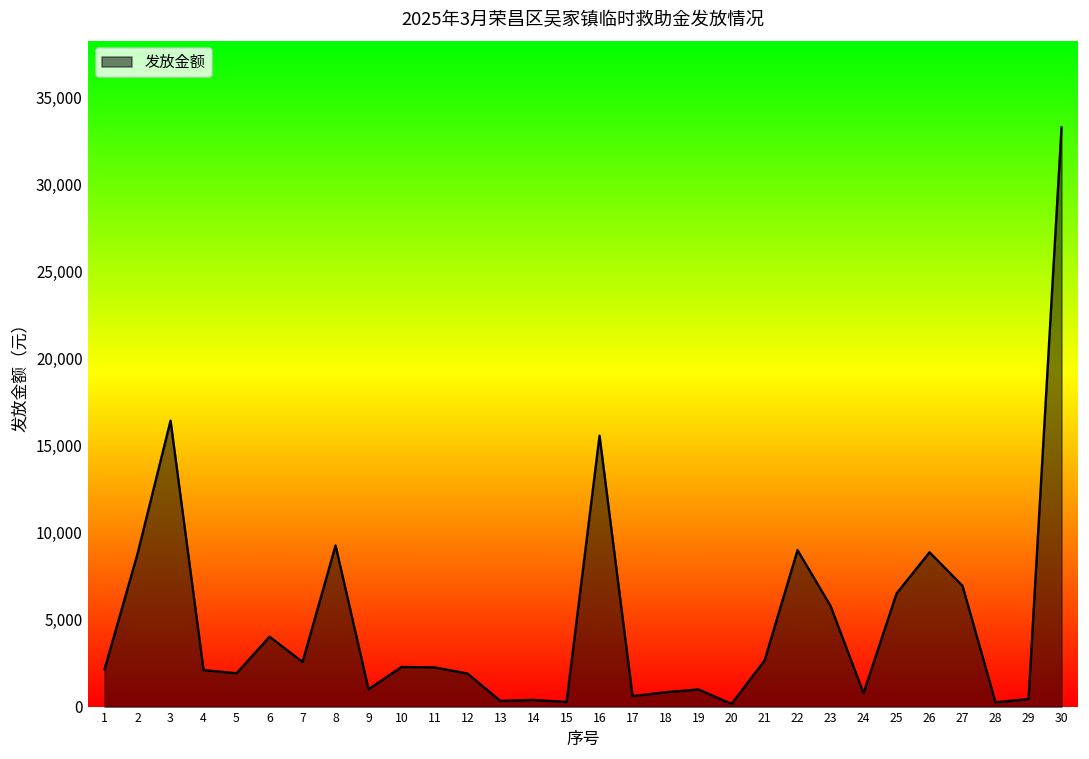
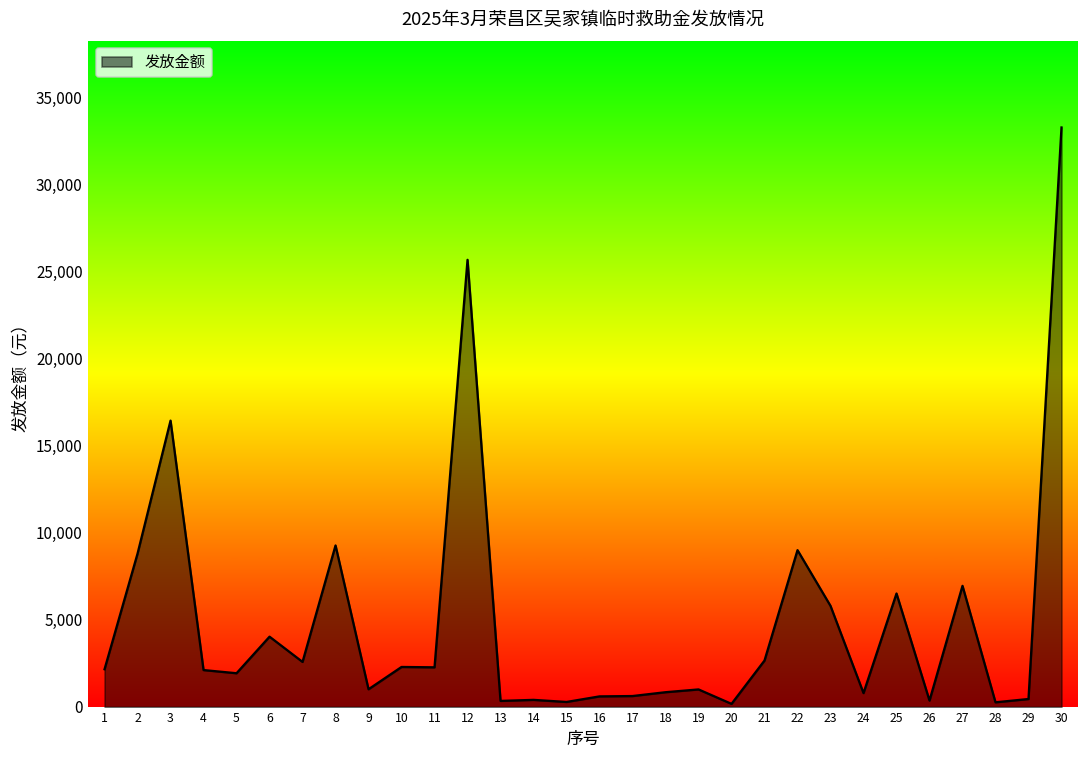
  {
    "1": "2,200",
    "2": "8,800",
    "3": "16,400",
    "4": "2,100",
    "5": "1,900",
    "6": "4,000",
    "7": "2,600",
    "8": "9,300",
    "9": "1,000",
    "10": "2,300",
    "11": "2,300",
-   "12": "1,900",
+   "12": "25,700",
    "13": "300",
    "14": "400",
    "15": "300",
-   "16": "15,600",
+   "16": "600",
    "17": "600",
    "18": "800",
    "19": "1,000",
    "20": "200",
    "21": "2,700",
    "22": "9,000",
    "23": "5,800",
    "24": "800",
    "25": "6,500",
-   "26": "8,900",
+   "26": "400",
    "27": "7,000",
    "28": "300",
    "29": "500",
    "30": "33,300"
  }
